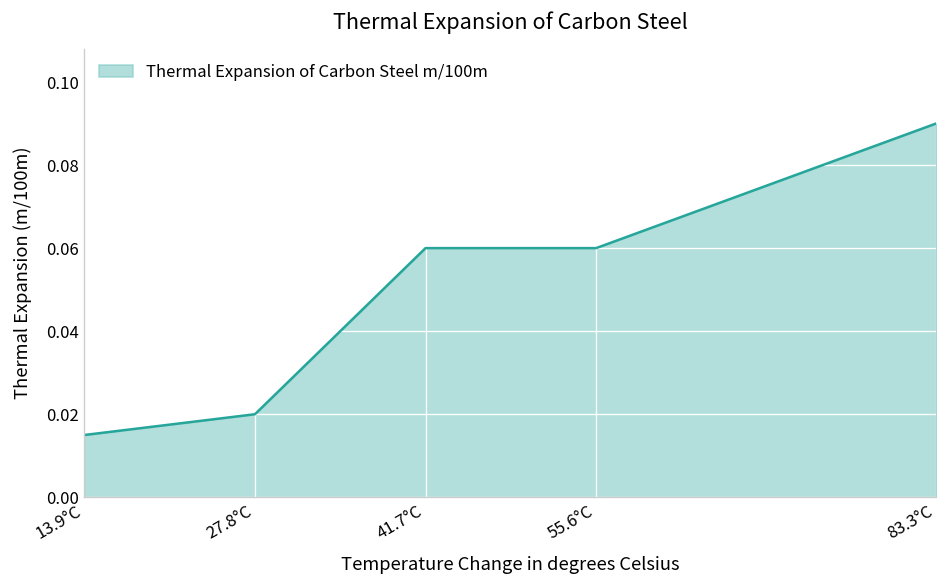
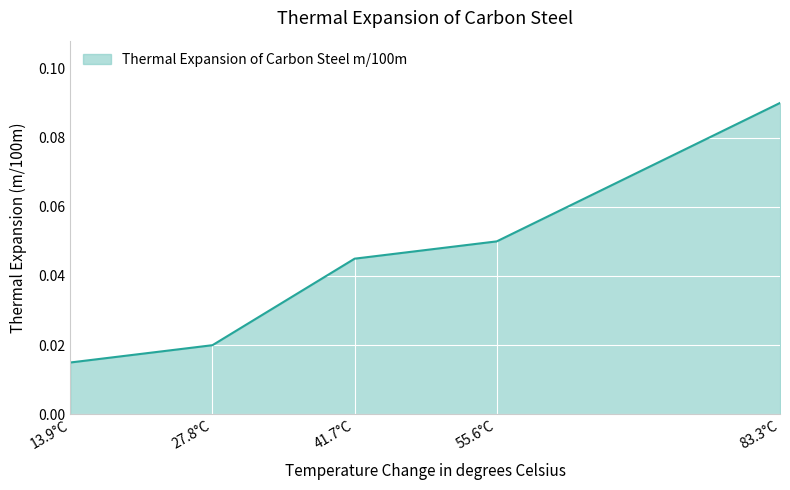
  {
    "13.9°C": 0.015,
    "27.8°C": 0.020,
-   "41.7°C": 0.060,
-   "55.6°C": 0.06,
+   "41.7°C": 0.045,
+   "55.6°C": 0.05,
    "83.3°C": 0.090
  }
